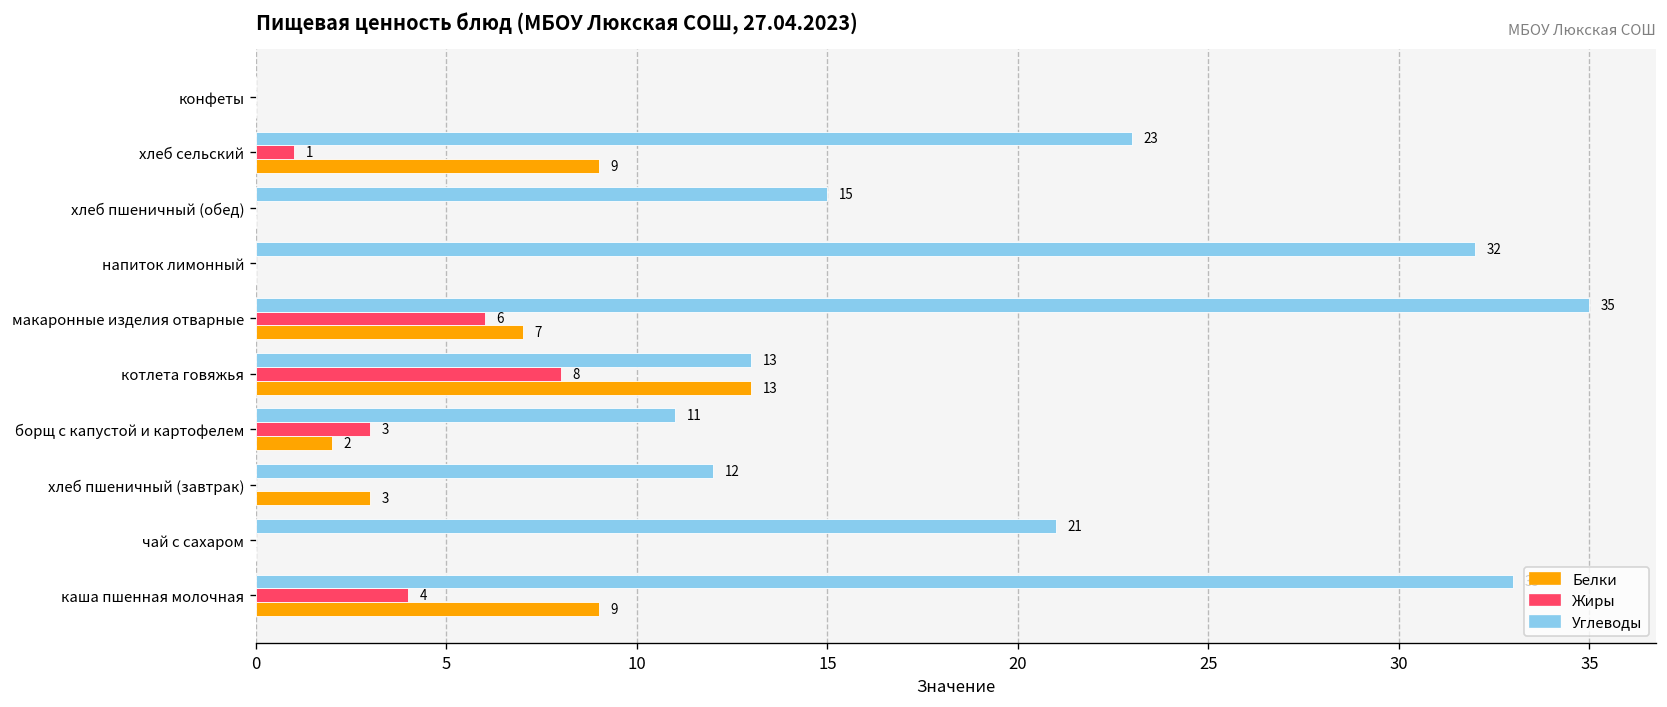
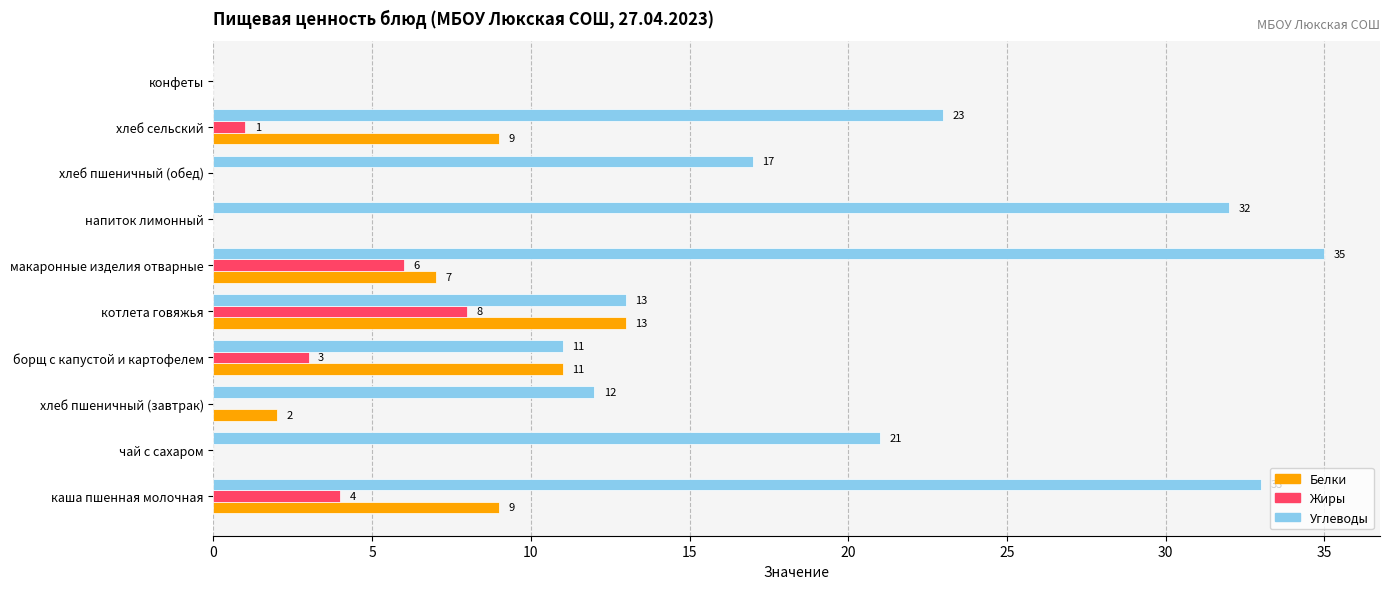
  {
    "Белки": {
      "хлеб сельский": 9,
      "макаронные изделия отварные": 7,
      "котлета говяжья": 13,
-     "борщ с капустой и картофелем": 2,
-     "хлеб пшеничный (завтрак)": 3,
+     "борщ с капустой и картофелем": 11,
+     "хлеб пшеничный (завтрак)": 2,
      "каша пшенная молочная": 9
    },
    "Жиры": {
      "хлеб сельский": 1,
      "макаронные изделия отварные": 6,
      "котлета говяжья": 8,
      "борщ с капустой и картофелем": 3,
      "каша пшенная молочная": 4
    },
    "Углеводы": {
      "хлеб сельский": 23,
-     "хлеб пшеничный (обед)": 15,
+     "хлеб пшеничный (обед)": 17,
      "напиток лимонный": 32,
      "макаронные изделия отварные": 35,
      "котлета говяжья": 13,
      "борщ с капустой и картофелем": 11,
      "хлеб пшеничный (завтрак)": 12,
      "чай с сахаром": 21
    }
  }
